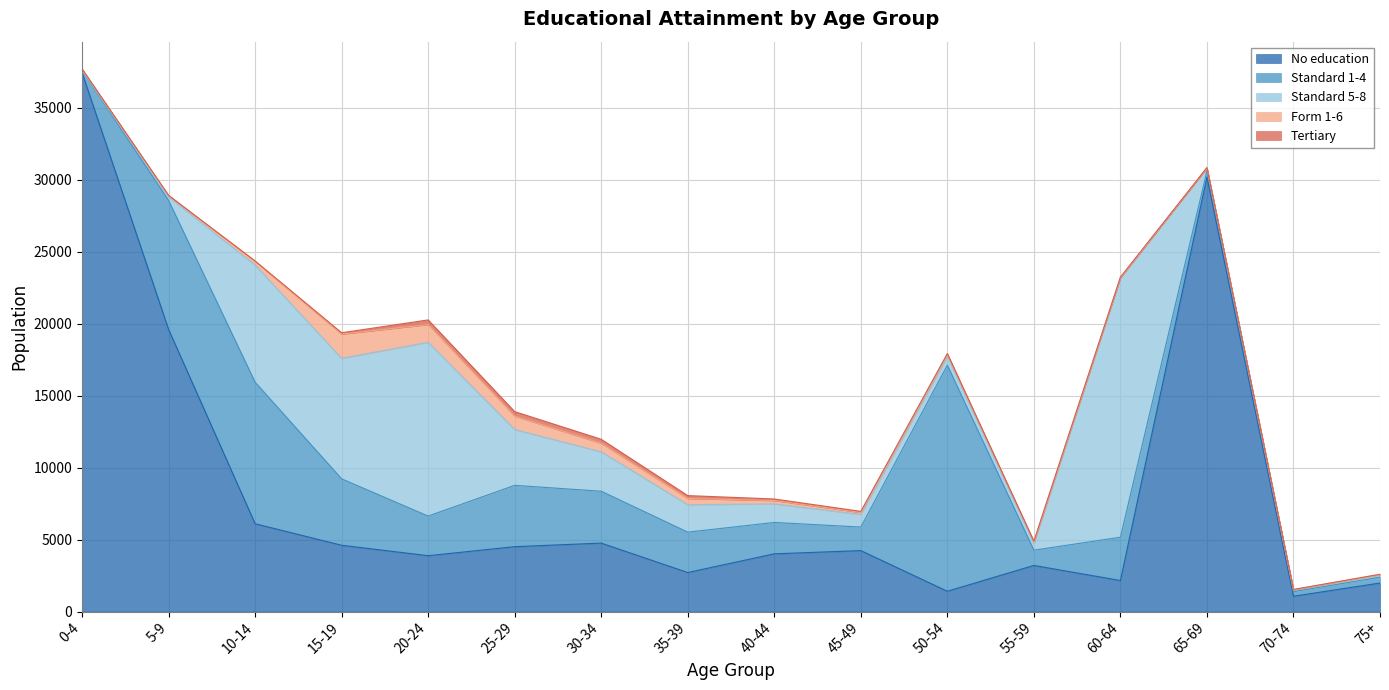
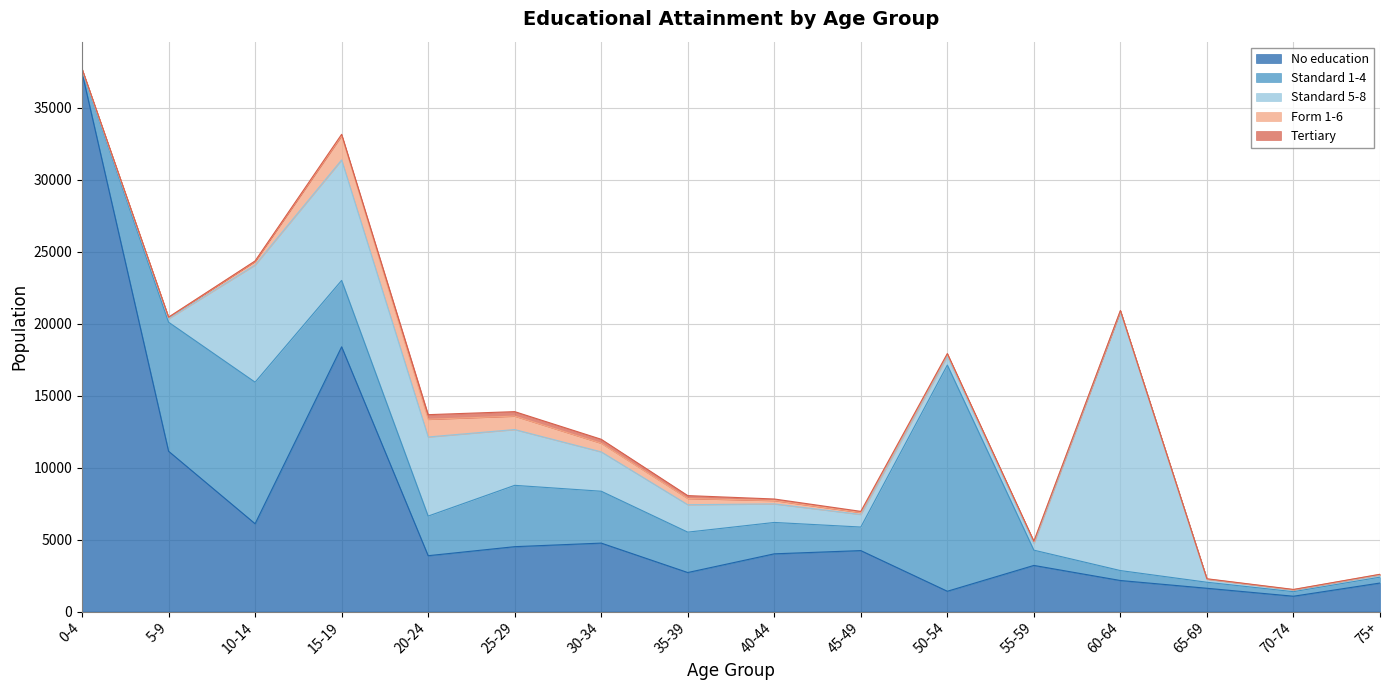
  {
    "No education": {
-     "5-9": 19600,
+     "5-9": 11100,
      "10-14": 6100,
-     "15-19": 4600,
+     "15-19": 18400,
      "20-24": 3900,
      "25-29": 4500,
      "30-34": 4800,
      "35-39": 2700,
      "40-44": 4000,
      "45-49": 4200,
      "50-54": 1400,
      "55-59": 3200,
      "60-64": 2200,
-     "65-69": 30200,
+     "65-69": 1600,
      "70-74": 1100,
      "75+": 2000
    },
    "Standard 1-4": {
      "5-9": 9000,
      "10-14": 9800,
      "15-19": 4600,
      "20-24": 2800,
      "25-29": 4300,
      "30-34": 3600,
      "35-39": 2800,
      "40-44": 2200,
      "45-49": 1600,
      "50-54": 15700,
      "55-59": 1100,
-     "60-64": 3000,
+     "60-64": 700,
      "65-69": 400
    },
    "Standard 5-8": {
      "10-14": 8100,
      "15-19": 8400,
-     "20-24": 12100,
+     "20-24": 5500,
      "25-29": 3900,
      "30-34": 2700,
      "35-39": 1900,
      "40-44": 1300
    },
    "Form 1-6": {
      "20-24": 1200,
      "25-29": 900,
      "30-34": 600,
      "35-39": 400
    },
    "Tertiary": {
      "20-24": 300,
      "25-29": 300,
      "30-34": 300,
      "35-39": 200
    }
  }
